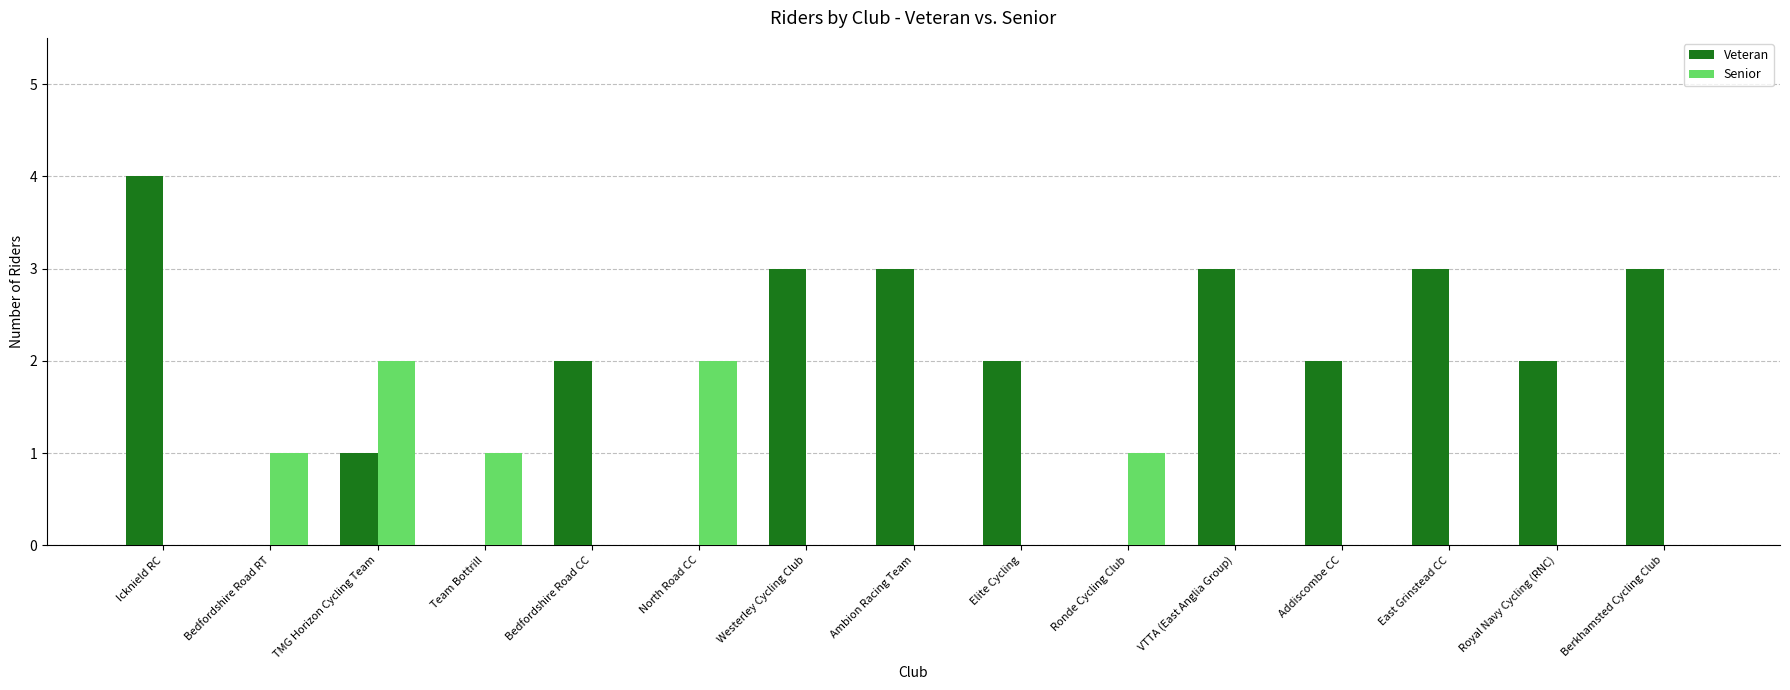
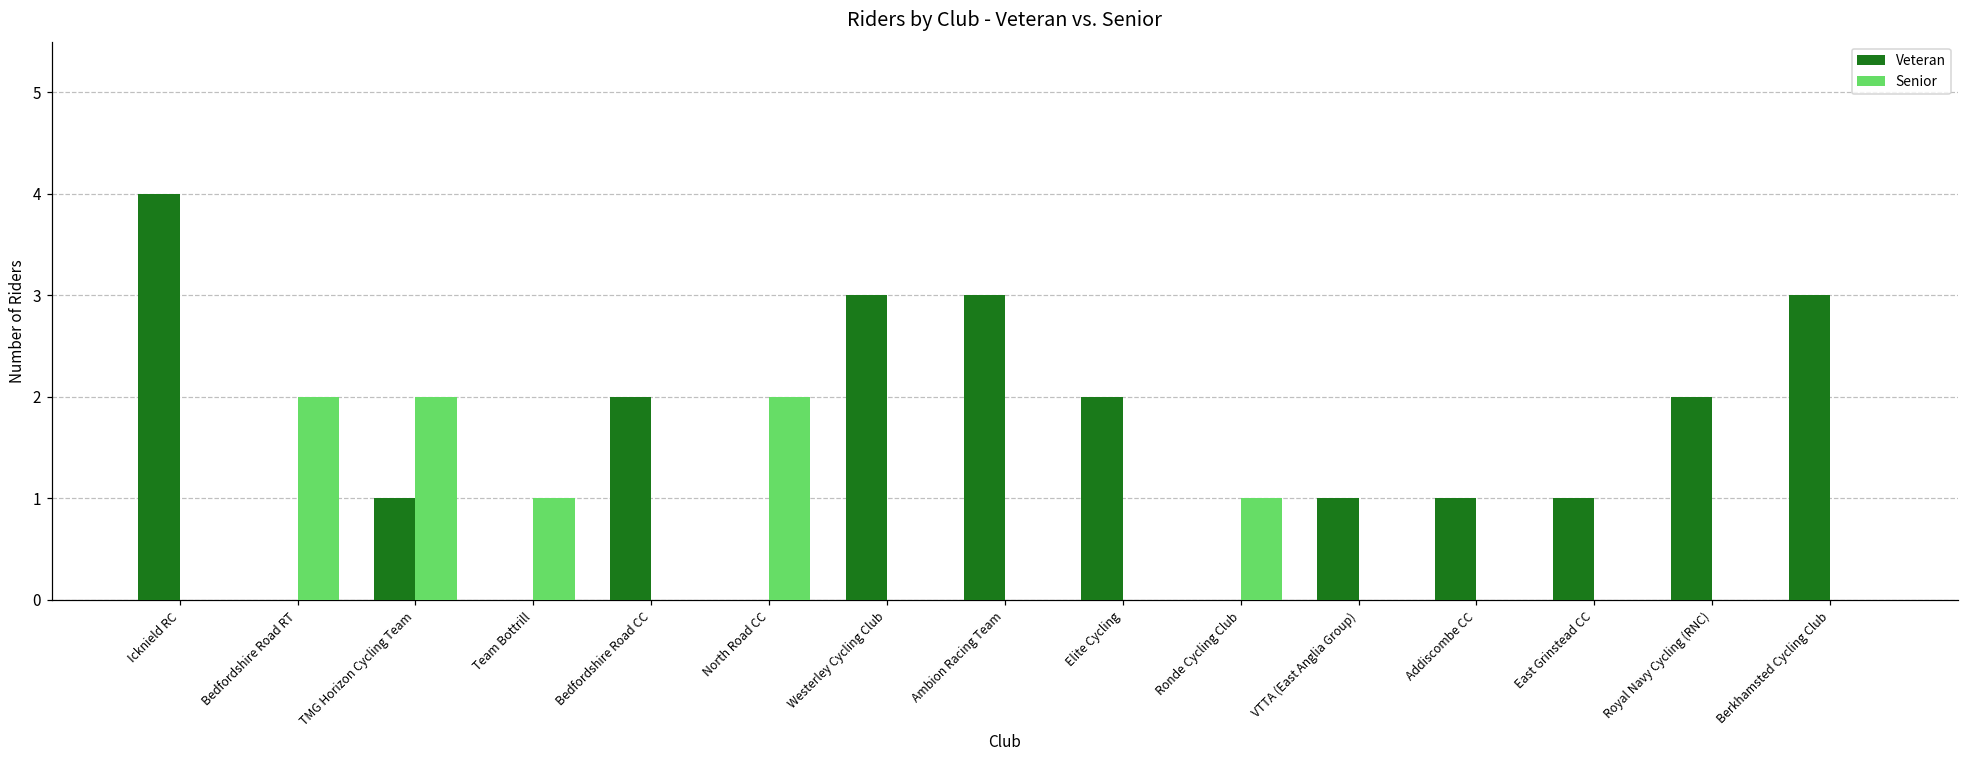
  {
    "Veteran": {
      "Icknield RC": 4,
      "Bedfordshire Road RT": 0,
      "TMG Horizon Cycling Team": 1,
      "Team Bottrill": 0,
      "Bedfordshire Road CC": 2,
      "North Road CC": 0,
      "Westerley Cycling Club": 3,
      "Ambion Racing Team": 3,
      "Elite Cycling": 2,
      "Ronde Cycling Club": 0,
-     "VTTA (East Anglia Group)": 3,
-     "Addiscombe CC": 2,
-     "East Grinstead CC": 3,
+     "VTTA (East Anglia Group)": 1,
+     "Addiscombe CC": 1,
+     "East Grinstead CC": 1,
      "Royal Navy Cycling (RNC)": 2,
      "Berkhamsted Cycling Club": 3
    },
    "Senior": {
      "Icknield RC": 0,
-     "Bedfordshire Road RT": 1,
+     "Bedfordshire Road RT": 2,
      "TMG Horizon Cycling Team": 2,
      "Team Bottrill": 1,
      "Bedfordshire Road CC": 0,
      "North Road CC": 2,
      "Westerley Cycling Club": 0,
      "Ambion Racing Team": 0,
      "Elite Cycling": 0,
      "Ronde Cycling Club": 1,
      "VTTA (East Anglia Group)": 0,
      "Addiscombe CC": 0,
      "East Grinstead CC": 0,
      "Royal Navy Cycling (RNC)": 0,
      "Berkhamsted Cycling Club": 0
    }
  }
